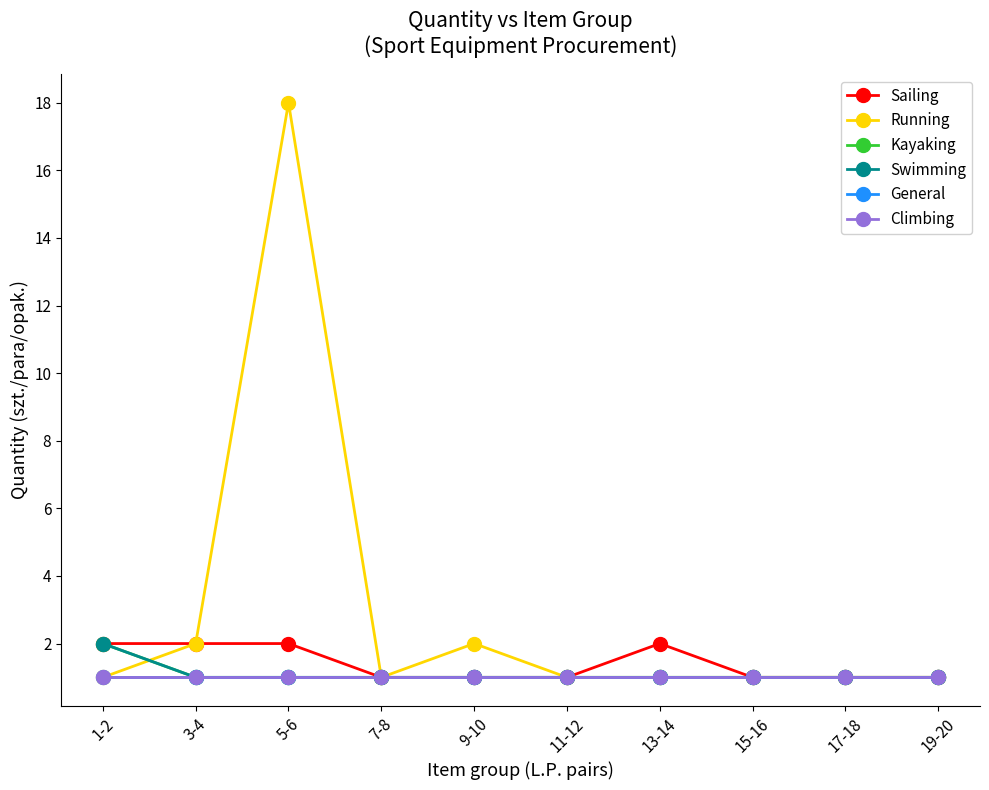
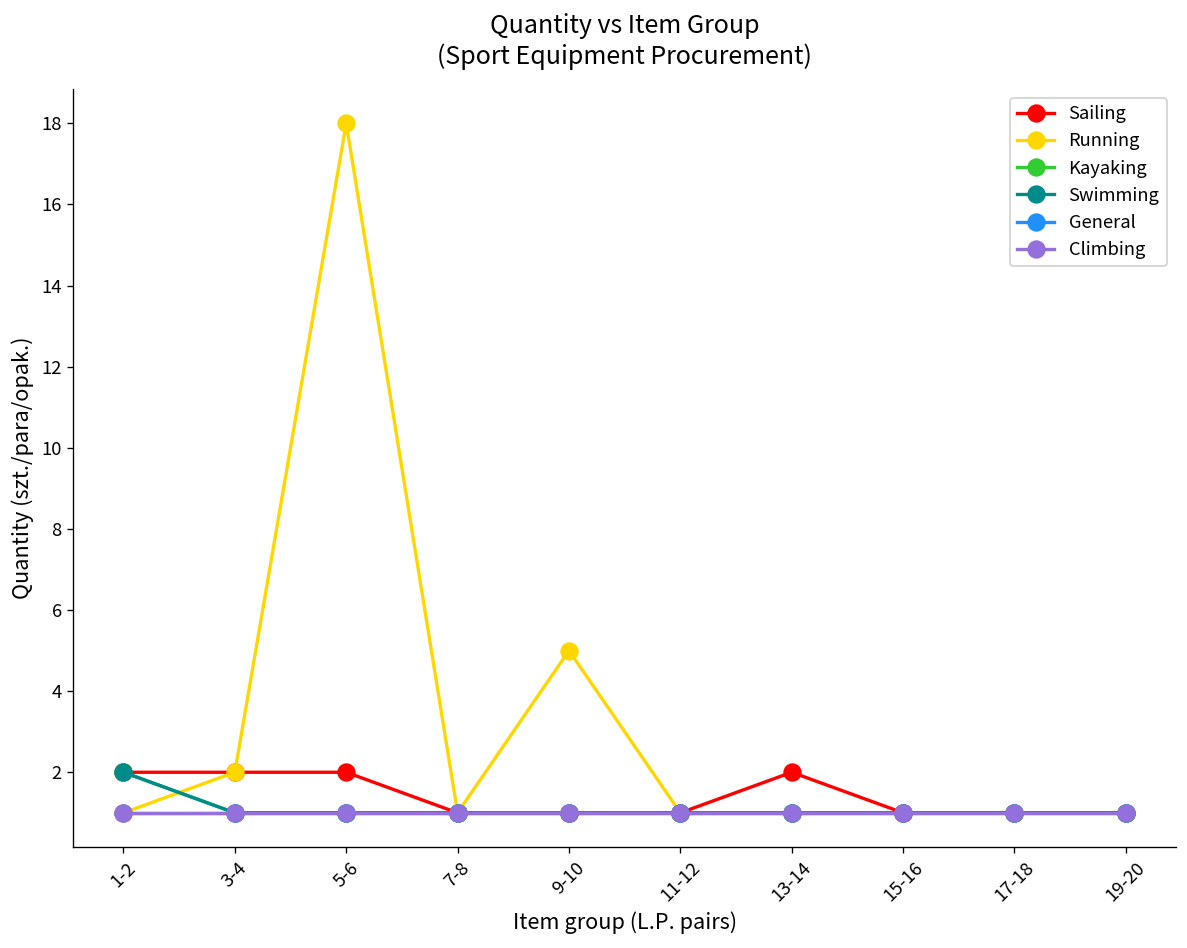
  {
    "Sailing": {
      "5-6": 2,
      "13-14": 2
    },
    "Running": {
      "5-6": 18,
-     "9-10": 2
+     "9-10": 5
    }
  }
